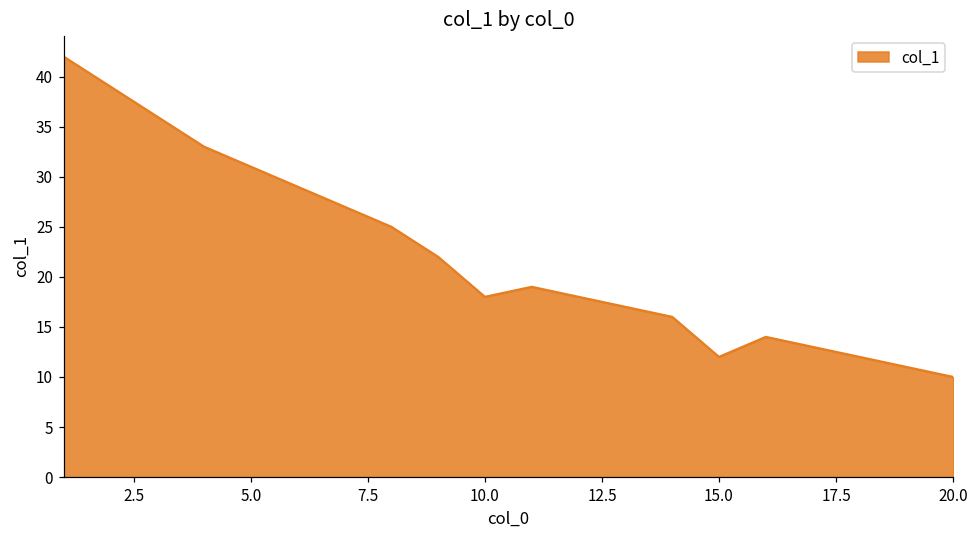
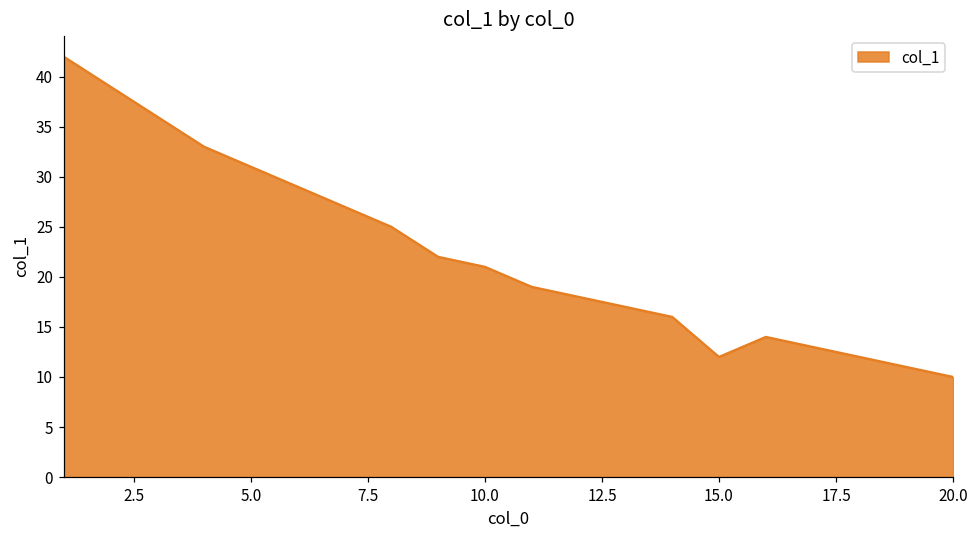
  {
    "5.0": 31,
-   "10.0": 18,
+   "10.0": 21,
    "15.0": 12,
    "20.0": 10
  }
